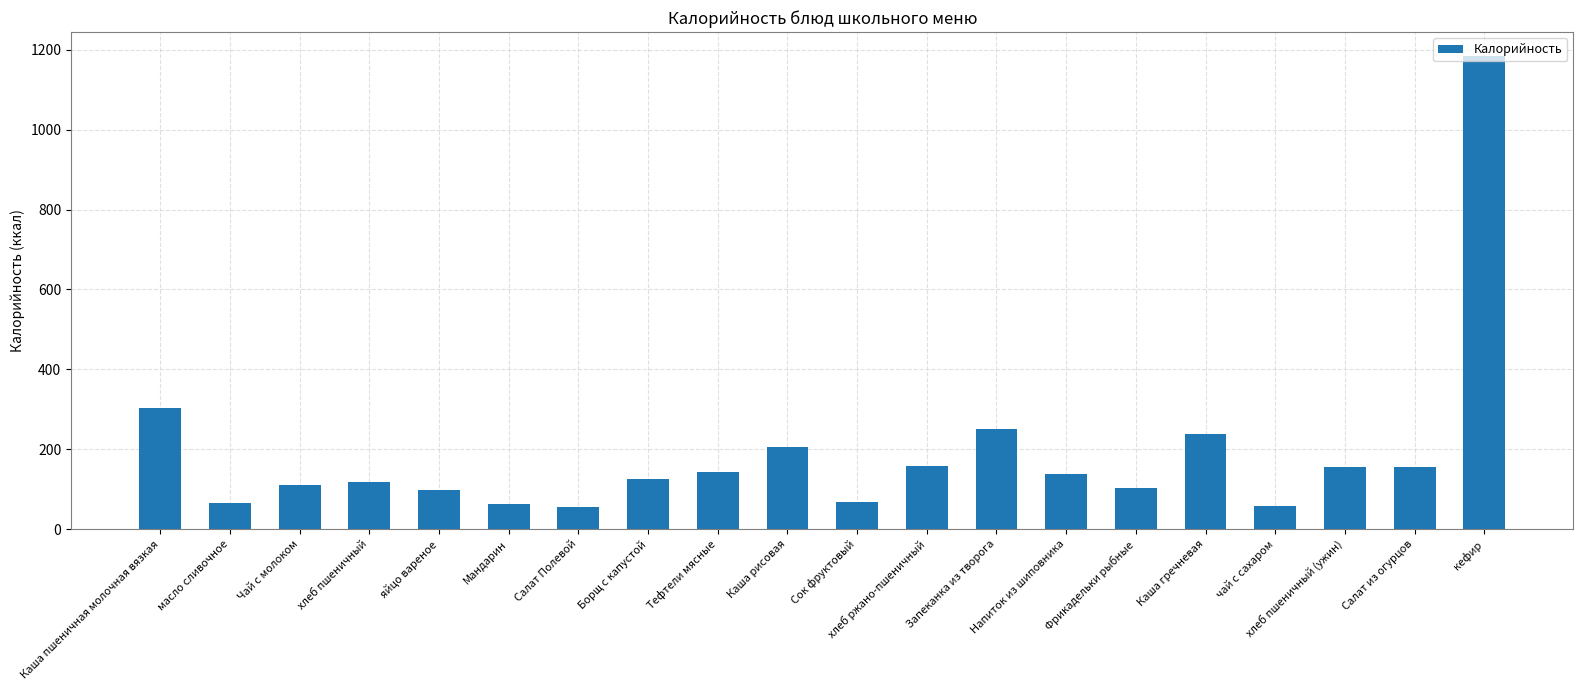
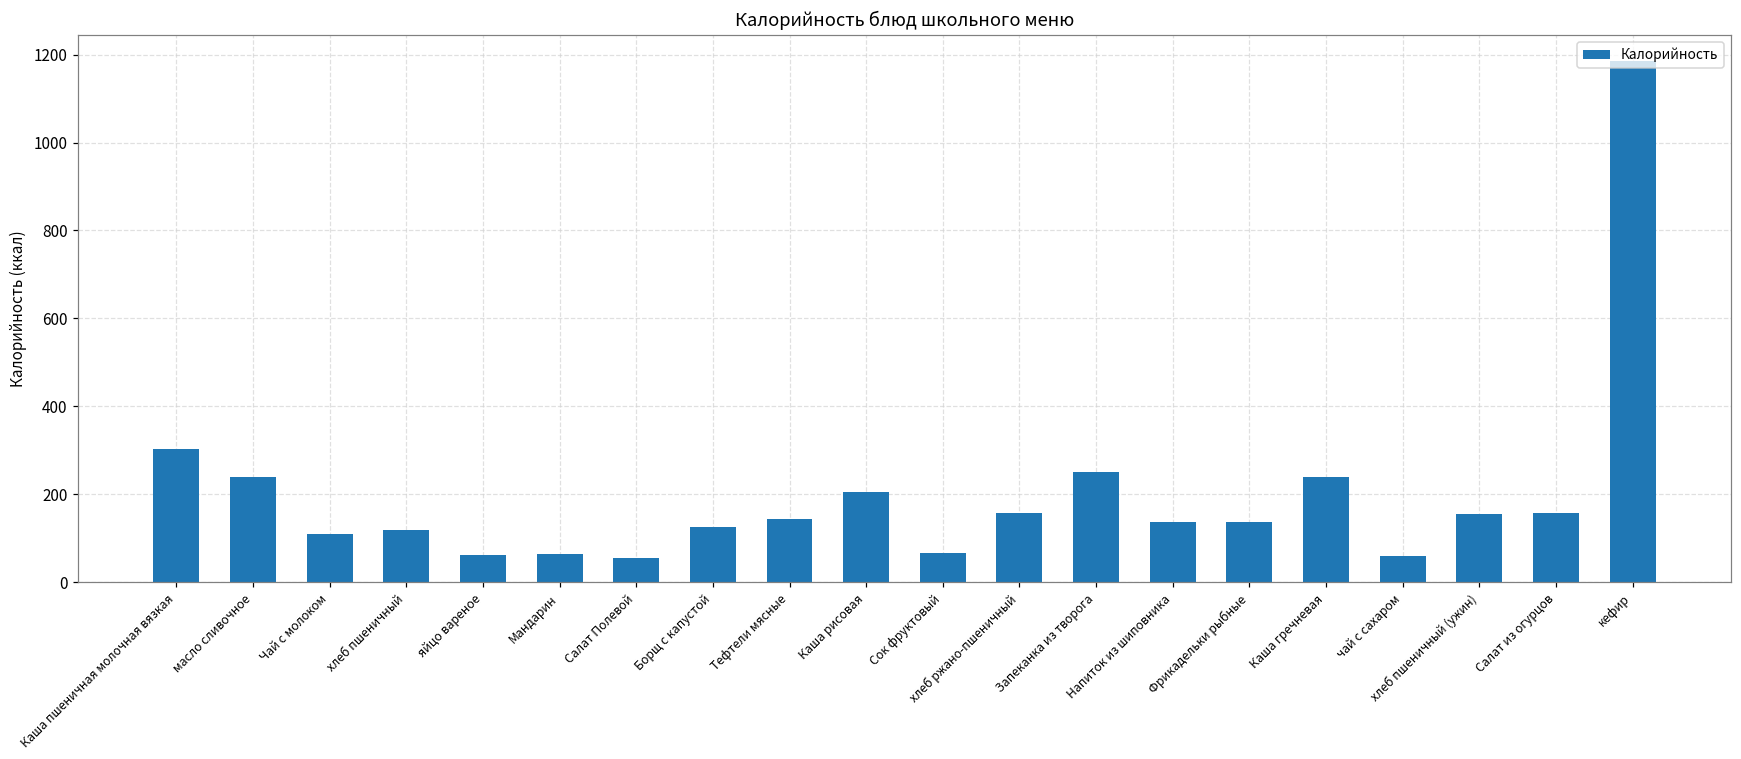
  {
    "Каша пшеничная молочная вязкая": 300,
-   "масло сливочное": 70,
+   "масло сливочное": 240,
    "Чай с молоком": 110,
    "хлеб пшеничный": 120,
-   "яйцо вареное": 100,
+   "яйцо вареное": 60,
    "Мандарин": 60,
    "Салат Полевой": 60,
    "Борщ с капустой": 130,
    "Тефтели мясные": 140,
    "Каша рисовая": 210,
    "Сок фруктовый": 70,
    "хлеб ржано-пшеничный": 160,
    "Запеканка из творога": 250,
    "Напиток из шиповника": 140,
-   "Фрикадельки рыбные": 100,
+   "Фрикадельки рыбные": 140,
    "Каша гречневая": 240,
    "чай с сахаром": 60,
    "хлеб пшеничный (ужин)": 160,
    "Салат из огурцов": 160
  }
